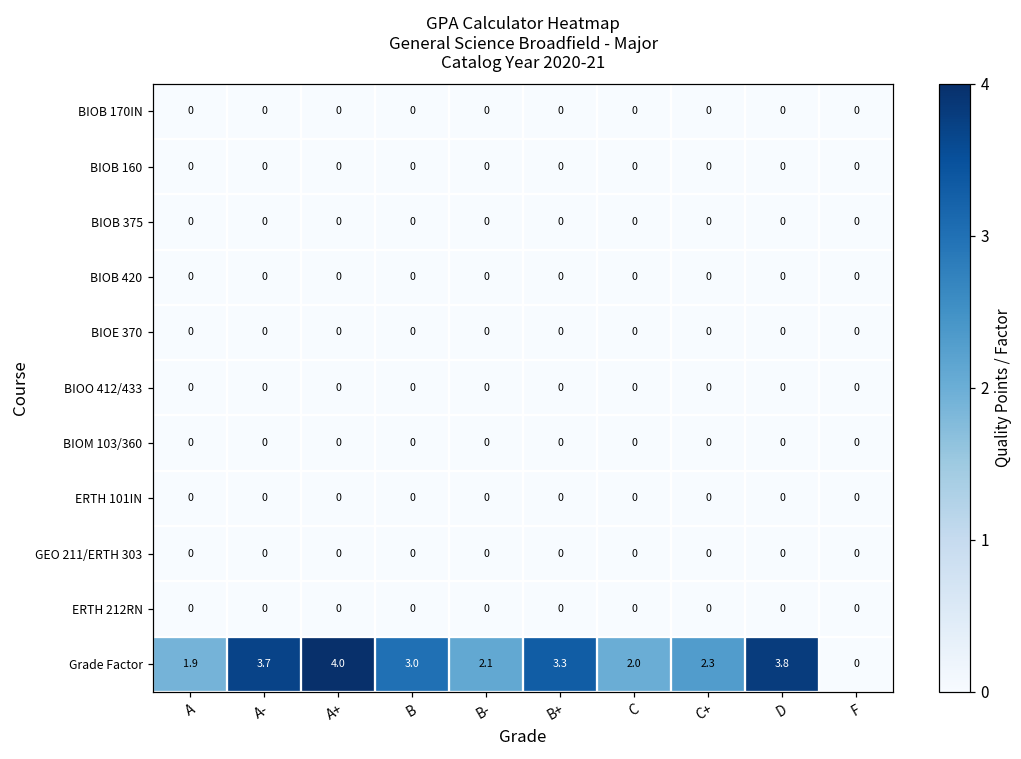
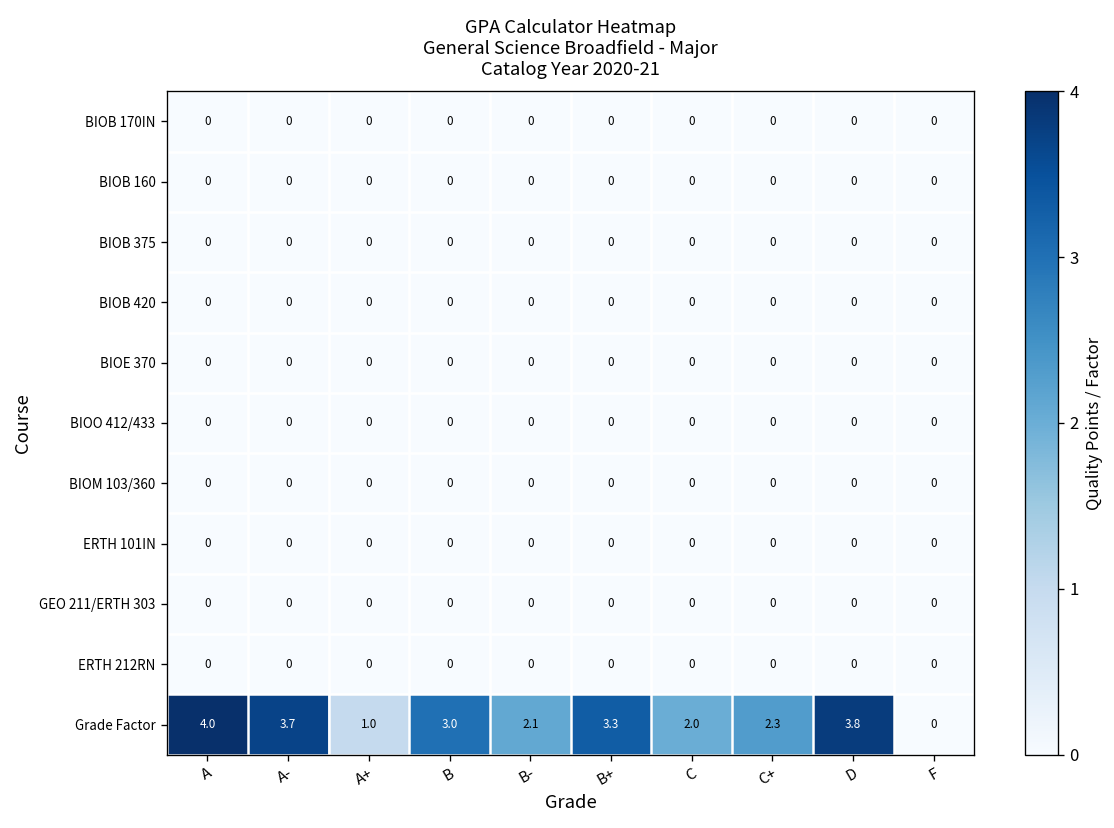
  {
    "BIOB 170IN": {
      "A": 0,
      "A-": 0,
      "A+": 0,
      "B": 0,
      "B-": 0,
      "B+": 0,
      "C": 0,
      "C+": 0,
      "D": 0,
      "F": 0
    },
    "BIOB 160": {
      "A": 0,
      "A-": 0,
      "A+": 0,
      "B": 0,
      "B-": 0,
      "B+": 0,
      "C": 0,
      "C+": 0,
      "D": 0,
      "F": 0
    },
    "BIOB 375": {
      "A": 0,
      "A-": 0,
      "A+": 0,
      "B": 0,
      "B-": 0,
      "B+": 0,
      "C": 0,
      "C+": 0,
      "D": 0,
      "F": 0
    },
    "BIOB 420": {
      "A": 0,
      "A-": 0,
      "A+": 0,
      "B": 0,
      "B-": 0,
      "B+": 0,
      "C": 0,
      "C+": 0,
      "D": 0,
      "F": 0
    },
    "BIOE 370": {
      "A": 0,
      "A-": 0,
      "A+": 0,
      "B": 0,
      "B-": 0,
      "B+": 0,
      "C": 0,
      "C+": 0,
      "D": 0,
      "F": 0
    },
    "BIOO 412/433": {
      "A": 0,
      "A-": 0,
      "A+": 0,
      "B": 0,
      "B-": 0,
      "B+": 0,
      "C": 0,
      "C+": 0,
      "D": 0,
      "F": 0
    },
    "BIOM 103/360": {
      "A": 0,
      "A-": 0,
      "A+": 0,
      "B": 0,
      "B-": 0,
      "B+": 0,
      "C": 0,
      "C+": 0,
      "D": 0,
      "F": 0
    },
    "ERTH 101IN": {
      "A": 0,
      "A-": 0,
      "A+": 0,
      "B": 0,
      "B-": 0,
      "B+": 0,
      "C": 0,
      "C+": 0,
      "D": 0,
      "F": 0
    },
    "GEO 211/ERTH 303": {
      "A": 0,
      "A-": 0,
      "A+": 0,
      "B": 0,
      "B-": 0,
      "B+": 0,
      "C": 0,
      "C+": 0,
      "D": 0,
      "F": 0
    },
    "ERTH 212RN": {
      "A": 0,
      "A-": 0,
      "A+": 0,
      "B": 0,
      "B-": 0,
      "B+": 0,
      "C": 0,
      "C+": 0,
      "D": 0,
      "F": 0
    },
    "Grade Factor": {
-     "A": 1.9,
+     "A": 4.0,
      "A-": 3.7,
-     "A+": 4.0,
+     "A+": 1.0,
      "B": 3.0,
      "B-": 2.1,
      "B+": 3.3,
      "C": 2.0,
      "C+": 2.3,
      "D": 3.8,
      "F": 0
    }
  }
